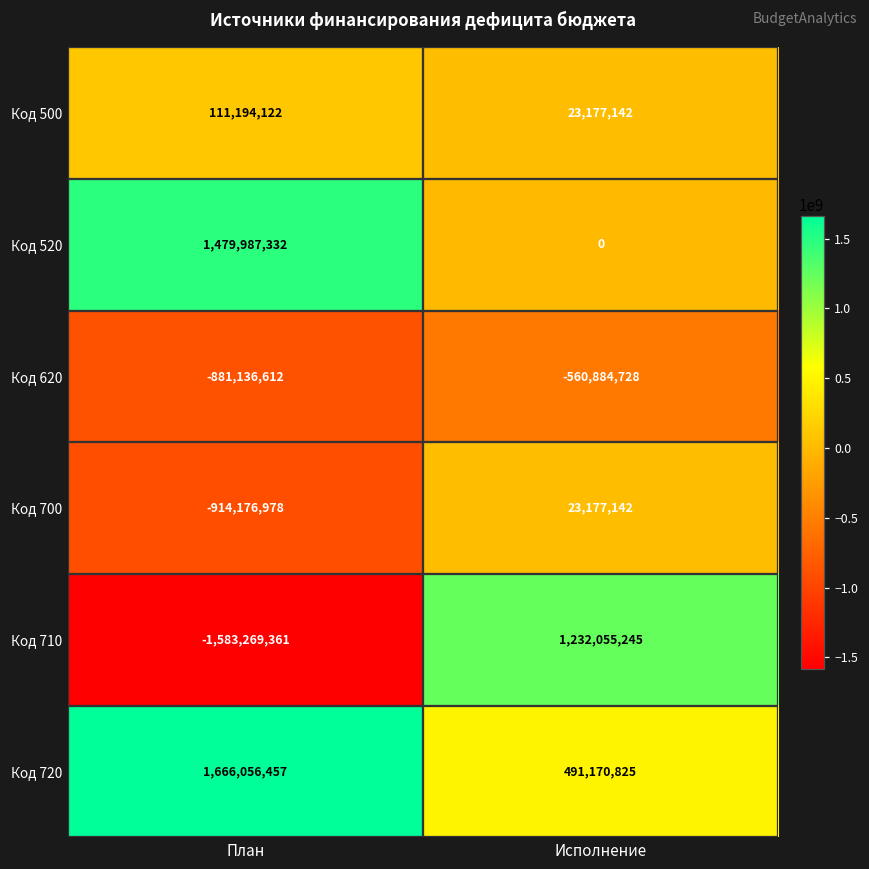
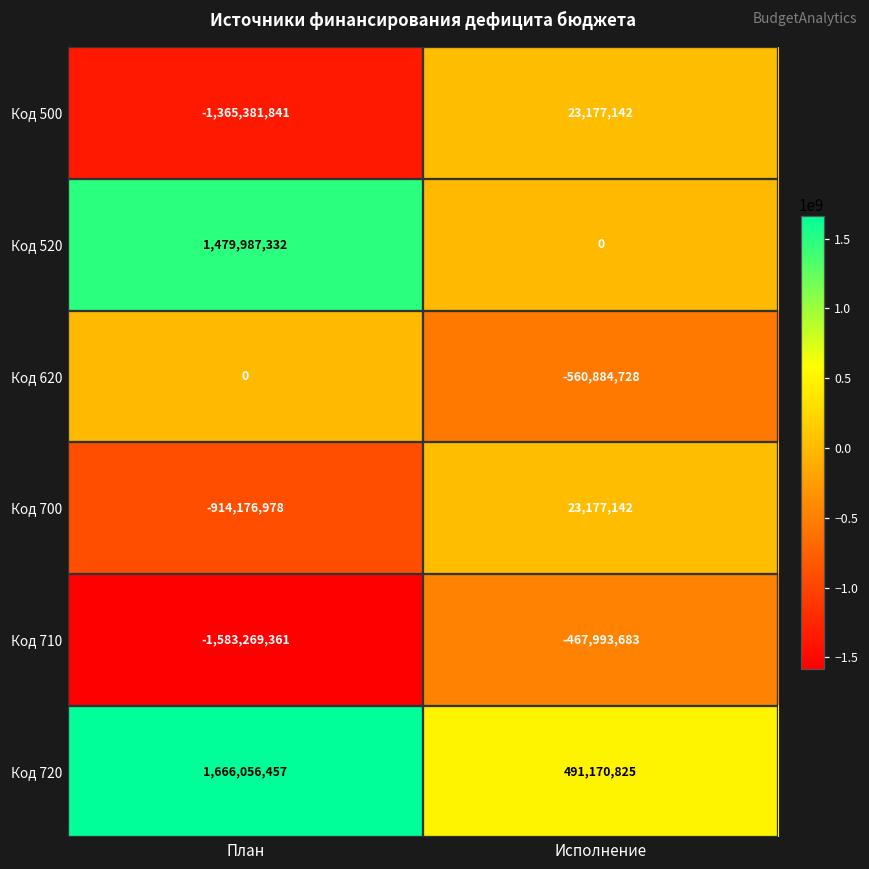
  {
    "Код 500": {
-     "План": "111,194,122",
+     "План": "-1,365,381,841",
      "Исполнение": "23,177,142"
    },
    "Код 520": {
      "План": "1,479,987,332",
      "Исполнение": "0"
    },
    "Код 620": {
-     "План": "-881,136,612",
+     "План": "0",
      "Исполнение": "-560,884,728"
    },
    "Код 700": {
      "План": "-914,176,978",
      "Исполнение": "23,177,142"
    },
    "Код 710": {
      "План": "-1,583,269,361",
-     "Исполнение": "1,232,055,245"
+     "Исполнение": "-467,993,683"
    },
    "Код 720": {
      "План": "1,666,056,457",
      "Исполнение": "491,170,825"
    }
  }
